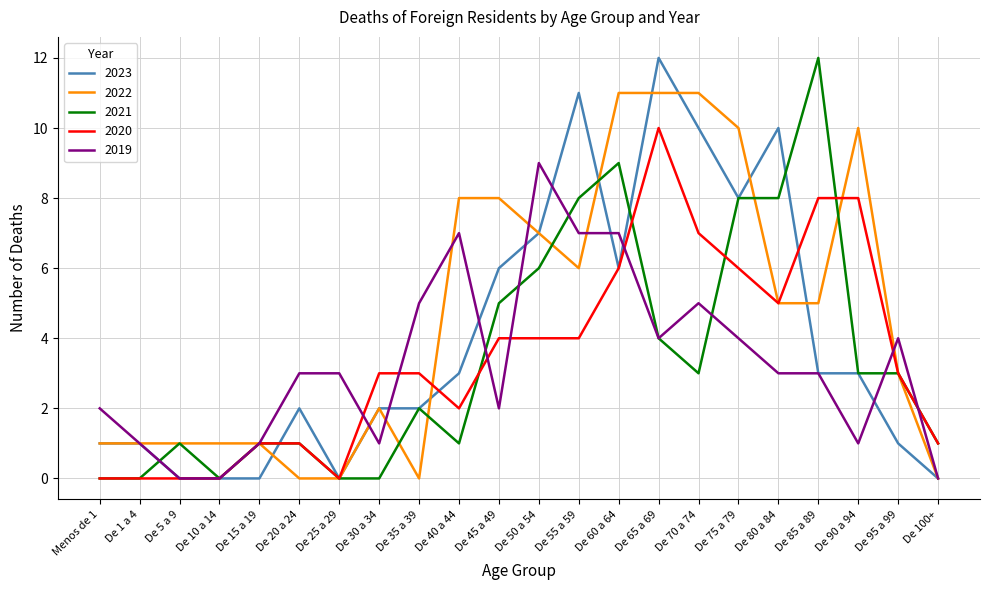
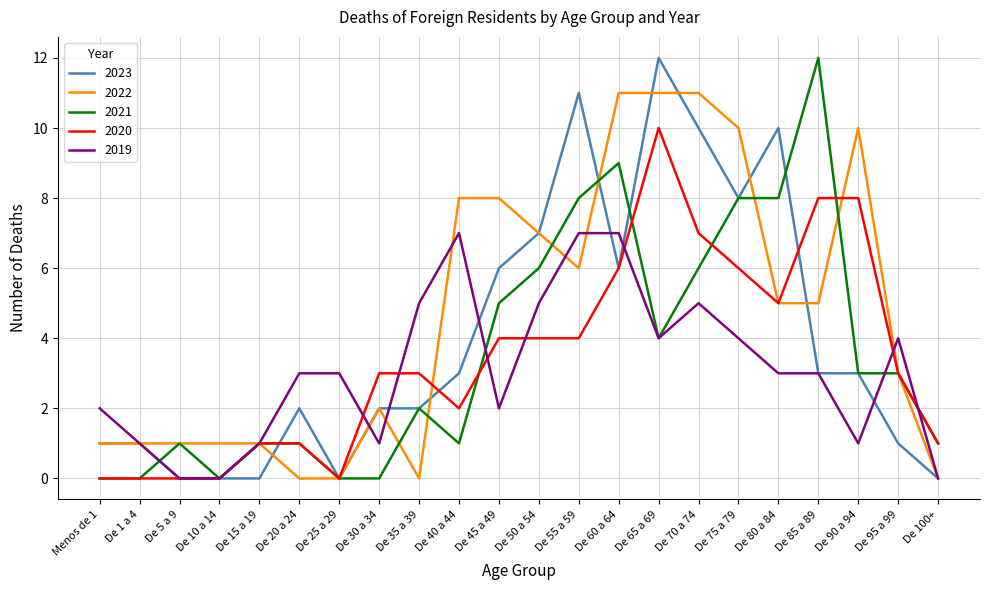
  {
    "2023": {
      "De 15 a 19": 0,
      "De 20 a 24": 2,
      "De 40 a 44": 3,
      "De 45 a 49": 6,
      "De 55 a 59": 11,
      "De 65 a 69": 12,
      "De 70 a 74": 10,
      "De 80 a 84": 10,
      "De 95 a 99": 1
    },
    "2022": {
      "De 10 a 14": 1,
      "De 20 a 24": 0,
      "De 35 a 39": 0,
      "De 40 a 44": 8,
      "De 45 a 49": 8,
      "De 55 a 59": 6,
      "De 60 a 64": 11,
      "De 65 a 69": 11,
      "De 70 a 74": 11,
      "De 75 a 79": 10,
      "De 85 a 89": 5,
      "De 90 a 94": 10
    },
    "2021": {
      "De 30 a 34": 0,
      "De 40 a 44": 1,
      "De 45 a 49": 5,
      "De 50 a 54": 6,
      "De 55 a 59": 8,
      "De 60 a 64": 9,
-     "De 70 a 74": 3,
+     "De 70 a 74": 6,
      "De 80 a 84": 8,
      "De 85 a 89": 12
    },
    "2020": {
      "De 30 a 34": 3,
      "De 35 a 39": 3,
      "De 40 a 44": 2,
      "De 45 a 49": 4,
      "De 50 a 54": 4,
      "De 55 a 59": 4,
      "De 65 a 69": 10,
      "De 70 a 74": 7,
      "De 75 a 79": 6,
      "De 85 a 89": 8,
      "De 90 a 94": 8
    },
    "2019": {
      "Menos de 1": 2,
      "De 20 a 24": 3,
      "De 25 a 29": 3,
      "De 30 a 34": 1,
      "De 35 a 39": 5,
      "De 40 a 44": 7,
      "De 45 a 49": 2,
-     "De 50 a 54": 9,
+     "De 50 a 54": 5,
      "De 55 a 59": 7,
      "De 60 a 64": 7,
      "De 70 a 74": 5,
      "De 75 a 79": 4,
      "De 80 a 84": 3,
      "De 90 a 94": 1,
      "De 95 a 99": 4
    }
  }
